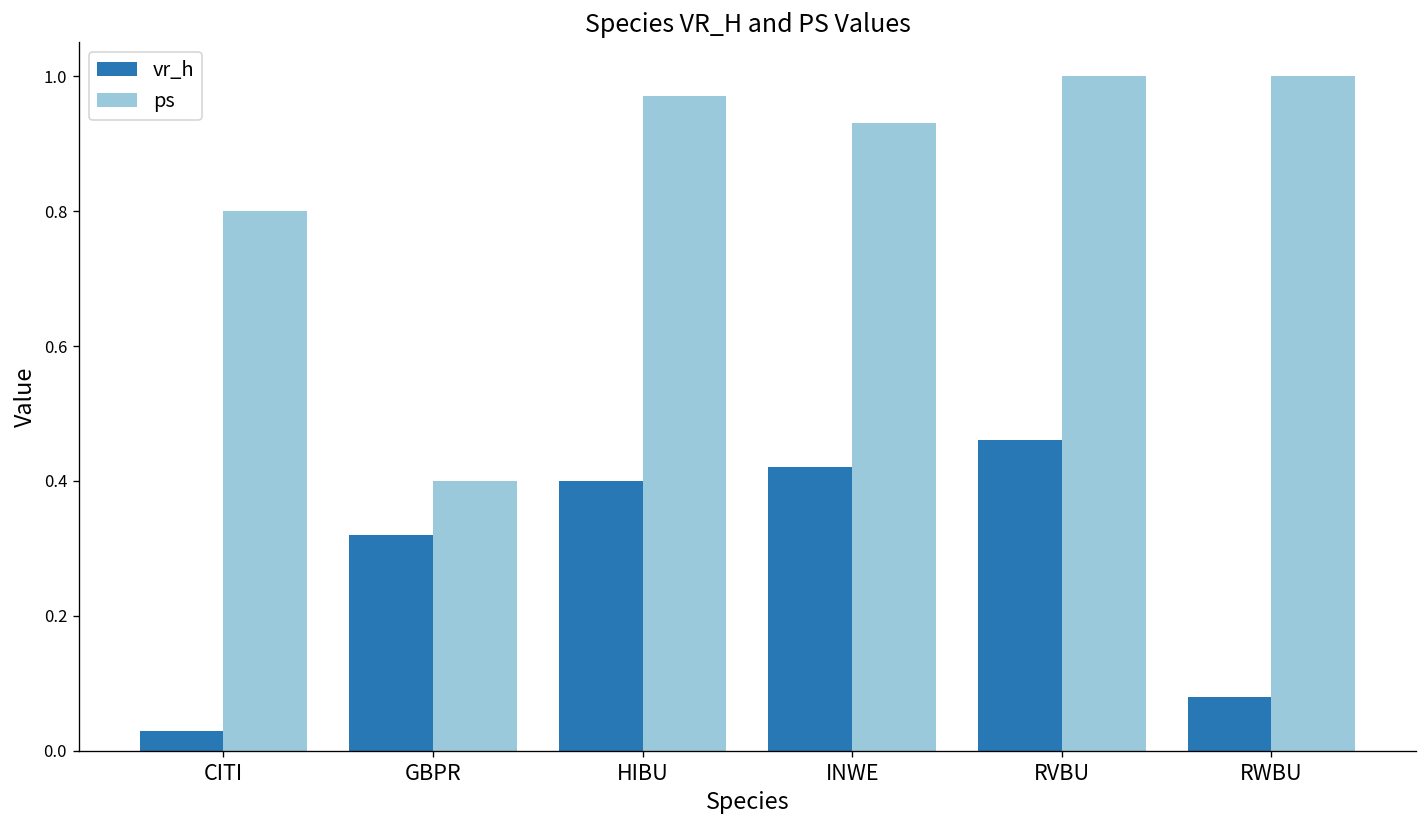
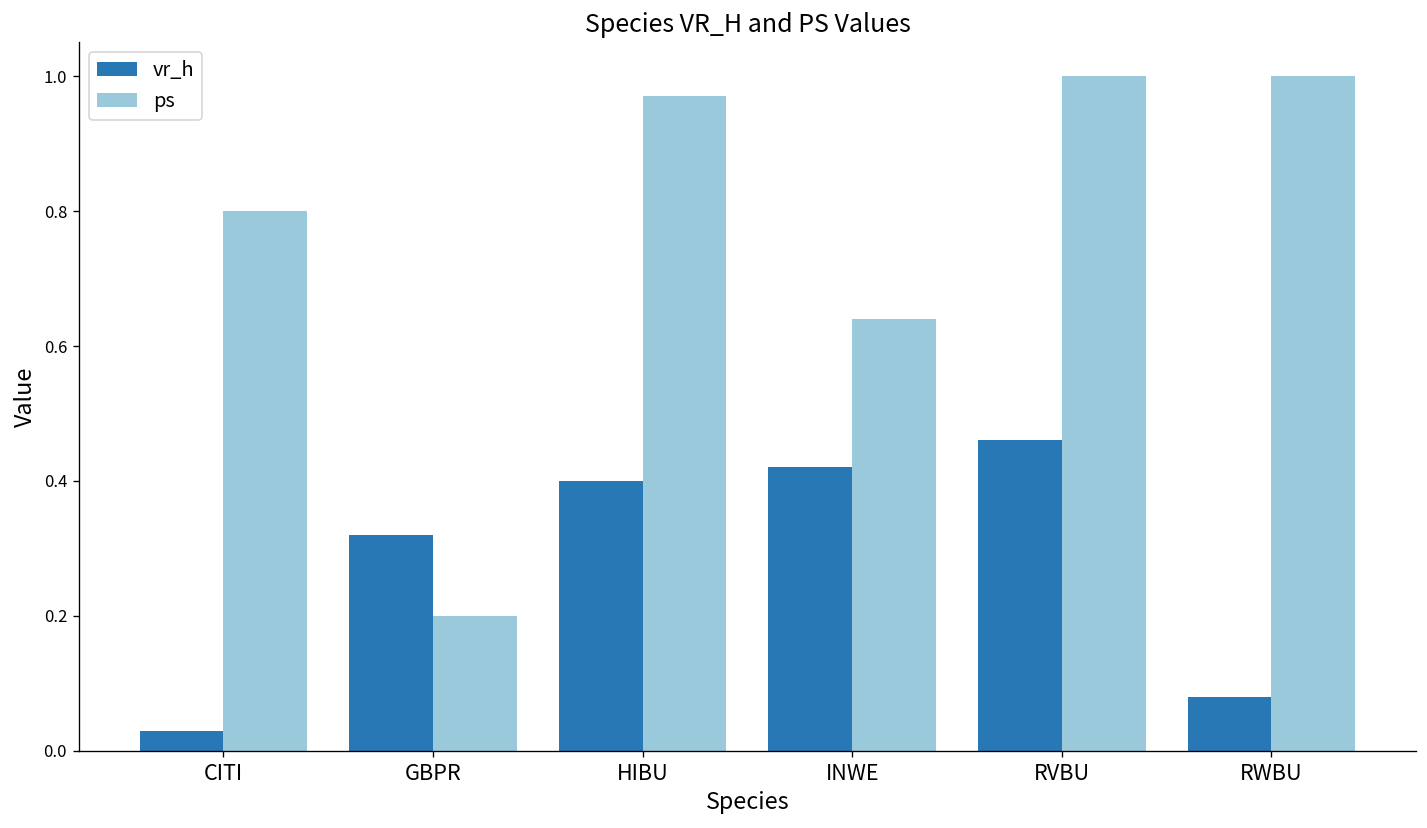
  {
    "vr_h": {
      "CITI": 0.03,
      "GBPR": 0.32,
      "HIBU": 0.40,
      "INWE": 0.42,
      "RVBU": 0.46,
      "RWBU": 0.08
    },
    "ps": {
      "CITI": 0.80,
-     "GBPR": 0.4,
+     "GBPR": 0.2,
      "HIBU": 0.97,
-     "INWE": 0.93,
+     "INWE": 0.64,
      "RVBU": 1.00,
      "RWBU": 1.00
    }
  }
